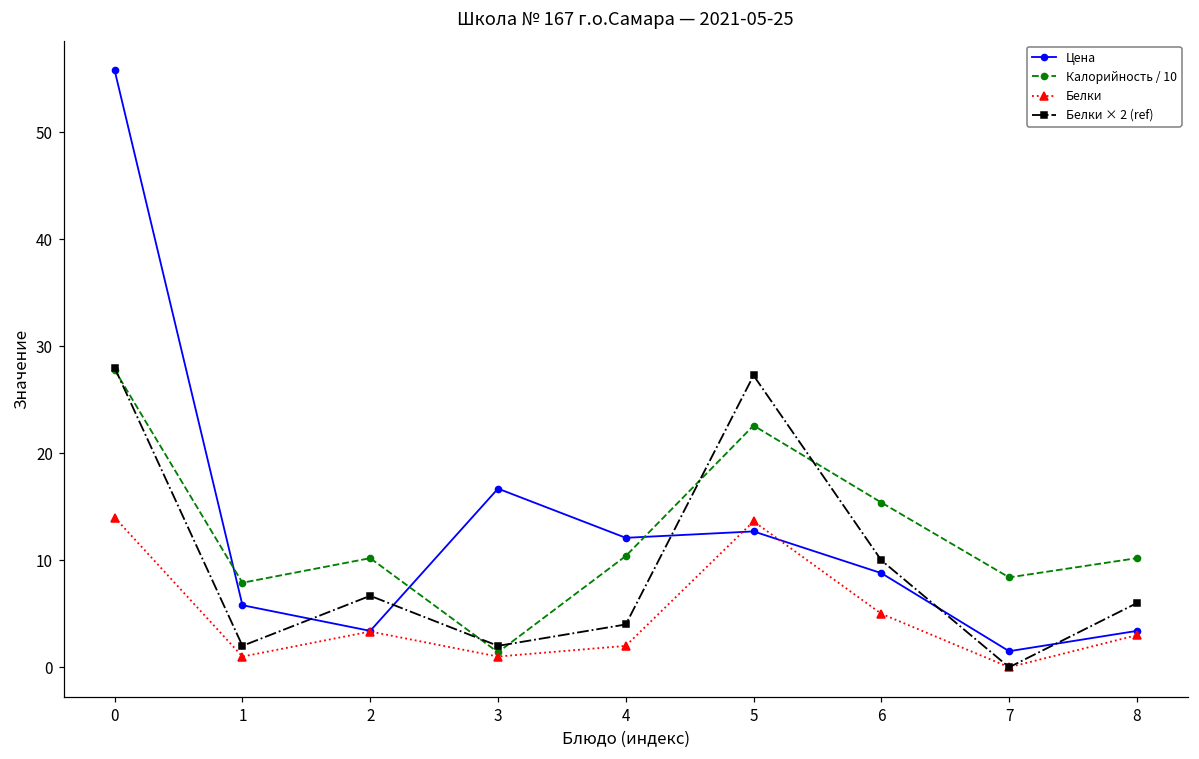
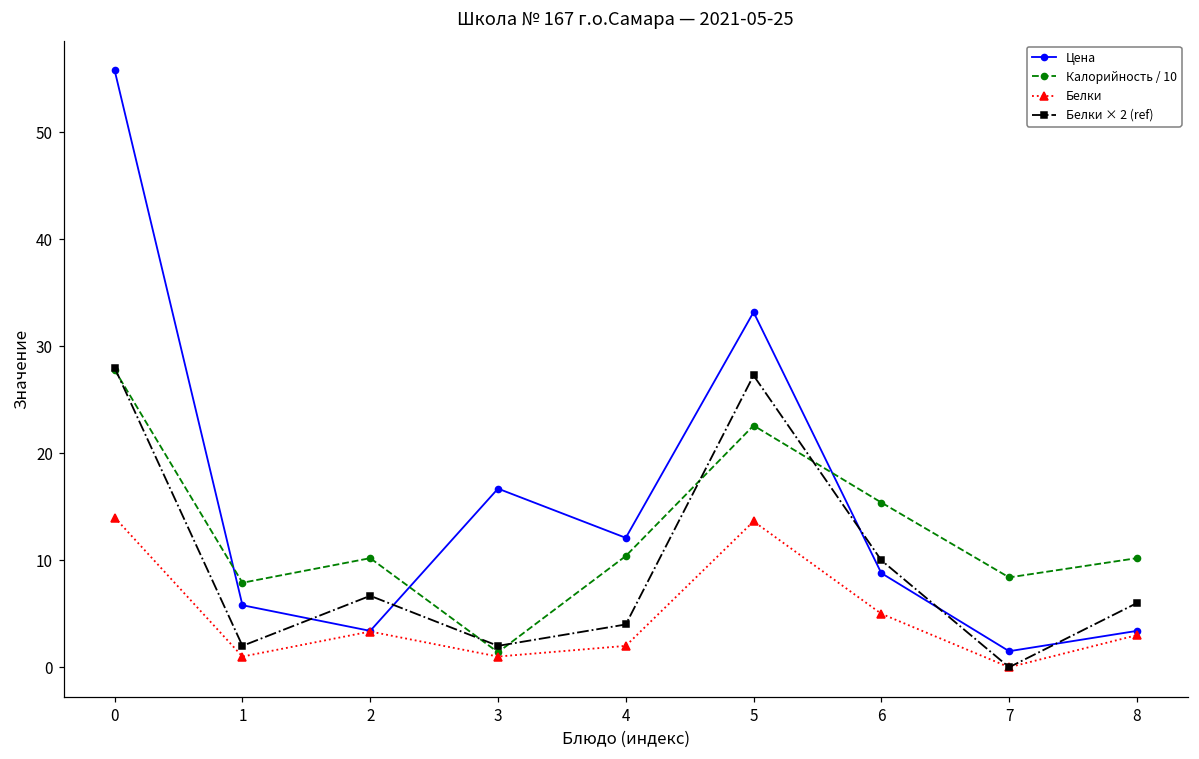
  {
    "Цена": {
      "0": 56,
      "1": 6,
      "3": 17,
      "4": 12,
-     "5": 13,
+     "5": 33,
      "6": 9,
      "7": 2,
      "8": 3
    },
    "Калорийность / 10": {
      "1": 8,
      "2": 10,
      "3": 1,
      "4": 10,
      "5": 23,
      "6": 15,
      "7": 8,
      "8": 10
    },
    "Белки": {
      "0": 14,
      "1": 1,
      "3": 1,
      "4": 2,
      "5": 14,
      "6": 5,
      "8": 3
    },
    "Белки × 2 (ref)": {
      "1": 2,
      "2": 7,
      "3": 2,
      "4": 4,
      "5": 27,
      "6": 10,
      "8": 6
    }
  }
